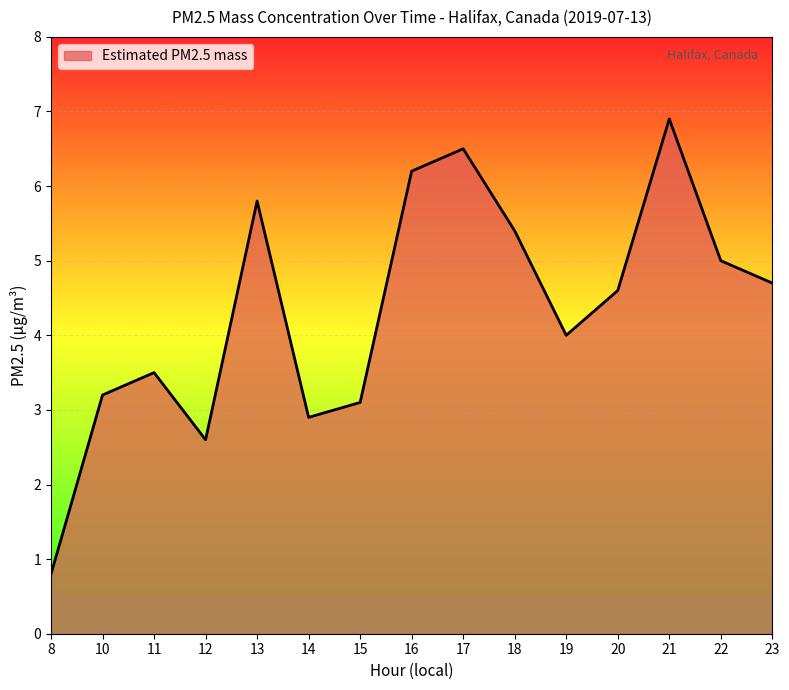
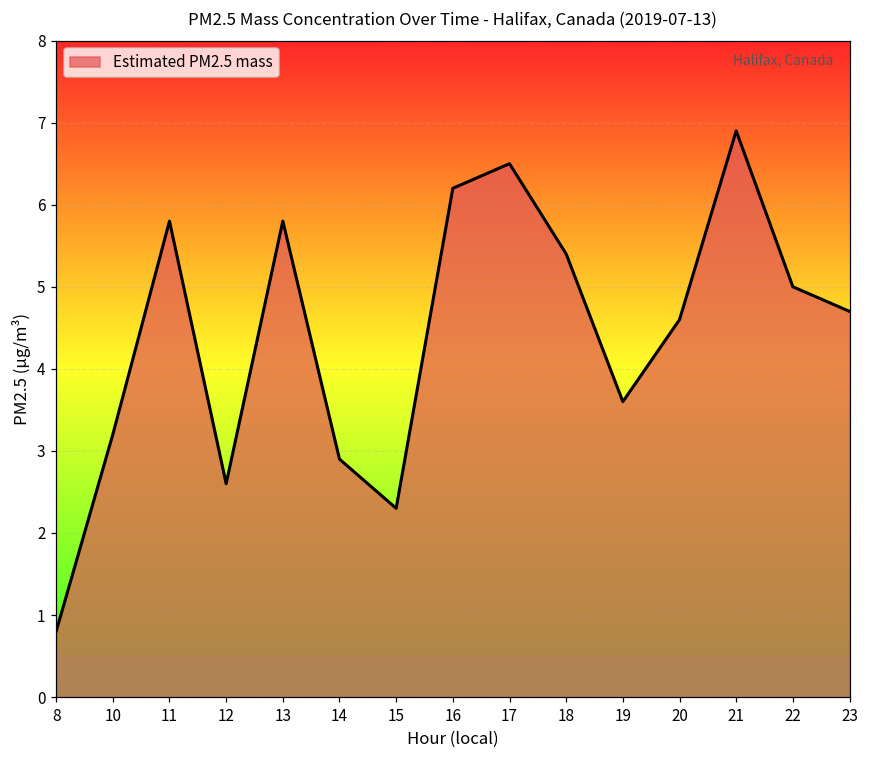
  {
    "8": 0.8,
    "10": 3.2,
-   "11": 3.5,
+   "11": 5.8,
    "12": 2.6,
    "13": 5.8,
    "14": 2.9,
-   "15": 3.1,
+   "15": 2.3,
    "16": 6.2,
    "17": 6.5,
    "18": 5.4,
-   "19": 4.0,
+   "19": 3.6,
    "20": 4.6,
    "21": 6.9,
    "22": 5.0,
    "23": 4.7
  }
